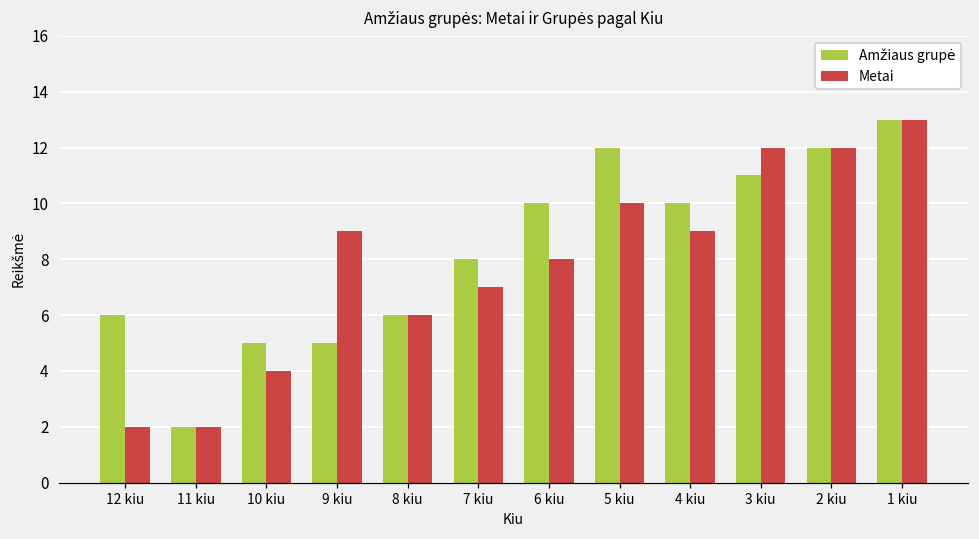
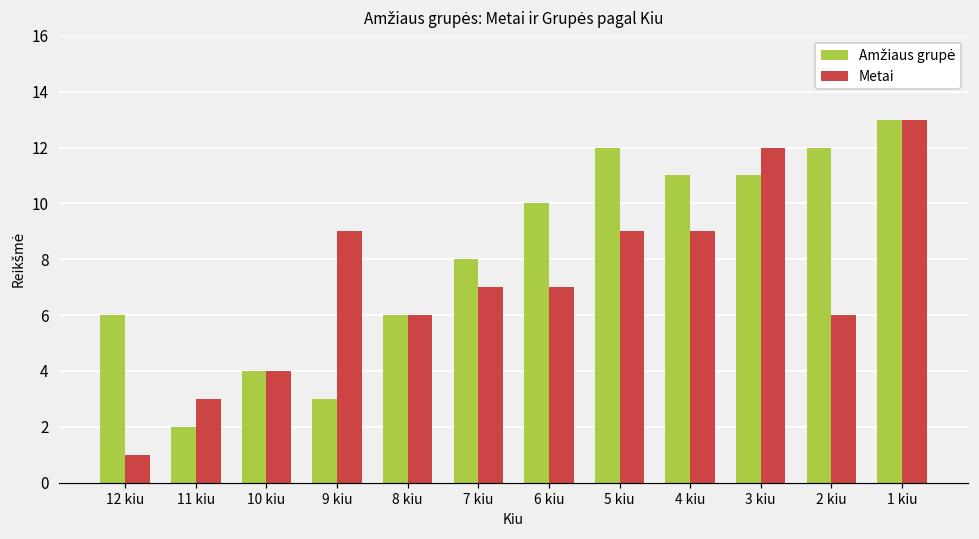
  {
    "Amžiaus grupė": {
      "12 kiu": 6,
      "11 kiu": 2,
-     "10 kiu": 5,
-     "9 kiu": 5,
+     "10 kiu": 4,
+     "9 kiu": 3,
      "8 kiu": 6,
      "7 kiu": 8,
      "6 kiu": 10,
      "5 kiu": 12,
-     "4 kiu": 10,
+     "4 kiu": 11,
      "3 kiu": 11,
      "2 kiu": 12,
      "1 kiu": 13
    },
    "Metai": {
-     "12 kiu": 2,
-     "11 kiu": 2,
+     "12 kiu": 1,
+     "11 kiu": 3,
      "10 kiu": 4,
      "9 kiu": 9,
      "8 kiu": 6,
      "7 kiu": 7,
-     "6 kiu": 8,
-     "5 kiu": 10,
+     "6 kiu": 7,
+     "5 kiu": 9,
      "4 kiu": 9,
      "3 kiu": 12,
-     "2 kiu": 12,
+     "2 kiu": 6,
      "1 kiu": 13
    }
  }
